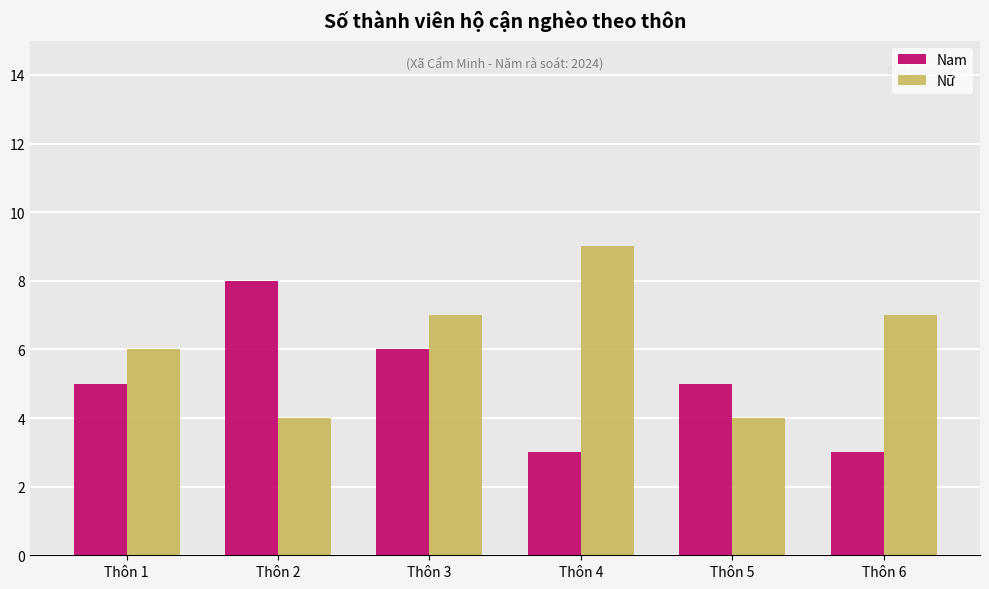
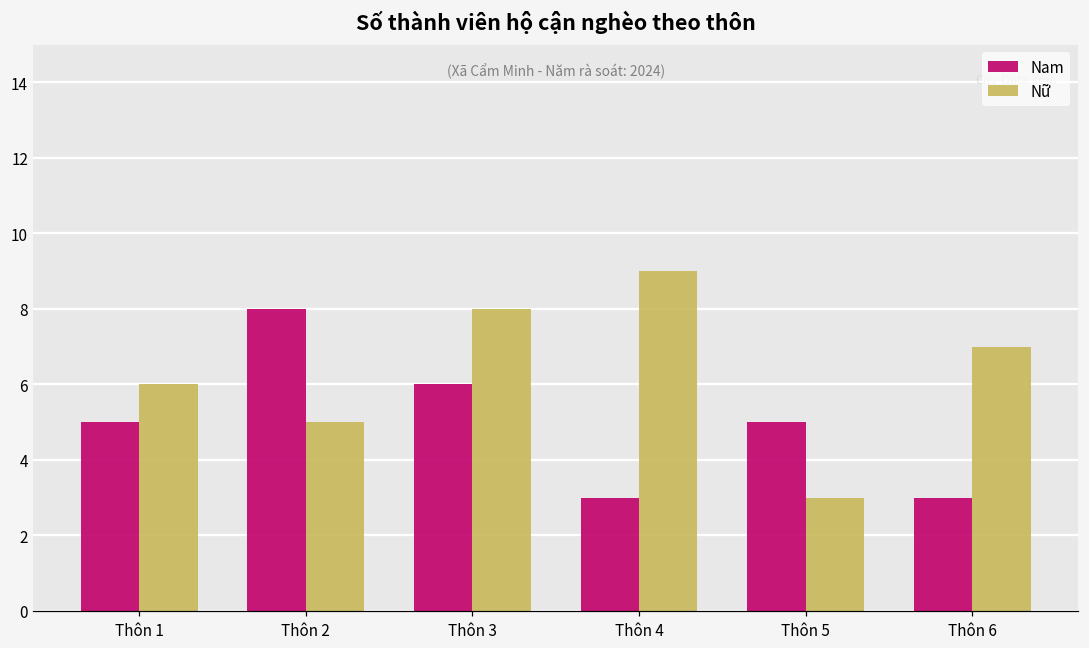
  {
    "Nam": {
      "Thôn 1": 5,
      "Thôn 2": 8,
      "Thôn 3": 6,
      "Thôn 4": 3,
      "Thôn 5": 5,
      "Thôn 6": 3
    },
    "Nữ": {
      "Thôn 1": 6,
-     "Thôn 2": 4,
-     "Thôn 3": 7,
+     "Thôn 2": 5,
+     "Thôn 3": 8,
      "Thôn 4": 9,
-     "Thôn 5": 4,
+     "Thôn 5": 3,
      "Thôn 6": 7
    }
  }
